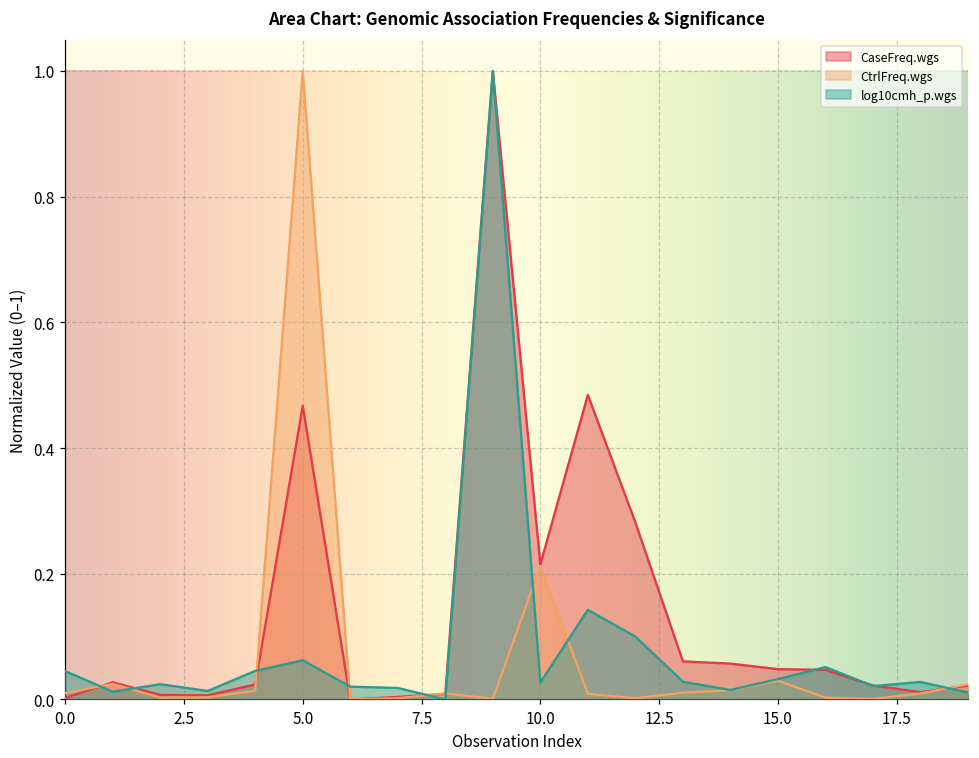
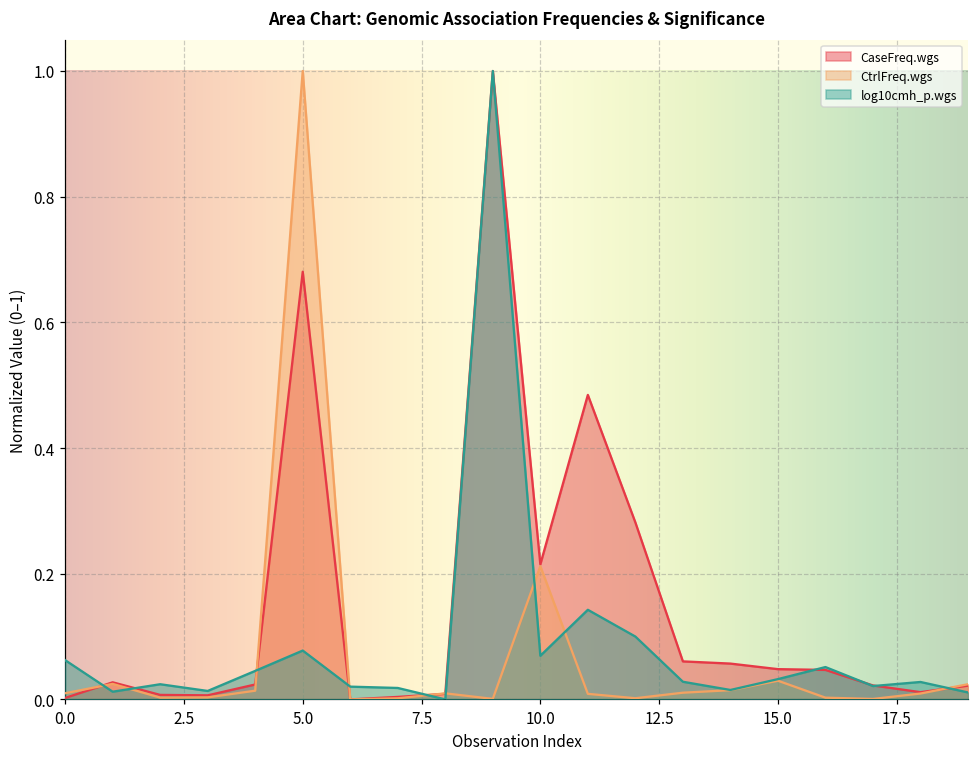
  {
    "CaseFreq.wgs": {
      "0.0": 0.00,
-     "5.0": 0.47,
+     "5.0": 0.68,
      "15.0": 0.05
    },
    "CtrlFreq.wgs": {
      "0.0": 0.01,
      "5.0": 1.00
    },
    "log10cmh_p.wgs": {
-     "0.0": 0.05,
-     "5.0": 0.06,
-     "10.0": 0.03
+     "0.0": 0.06,
+     "5.0": 0.08,
+     "10.0": 0.07
    }
  }
